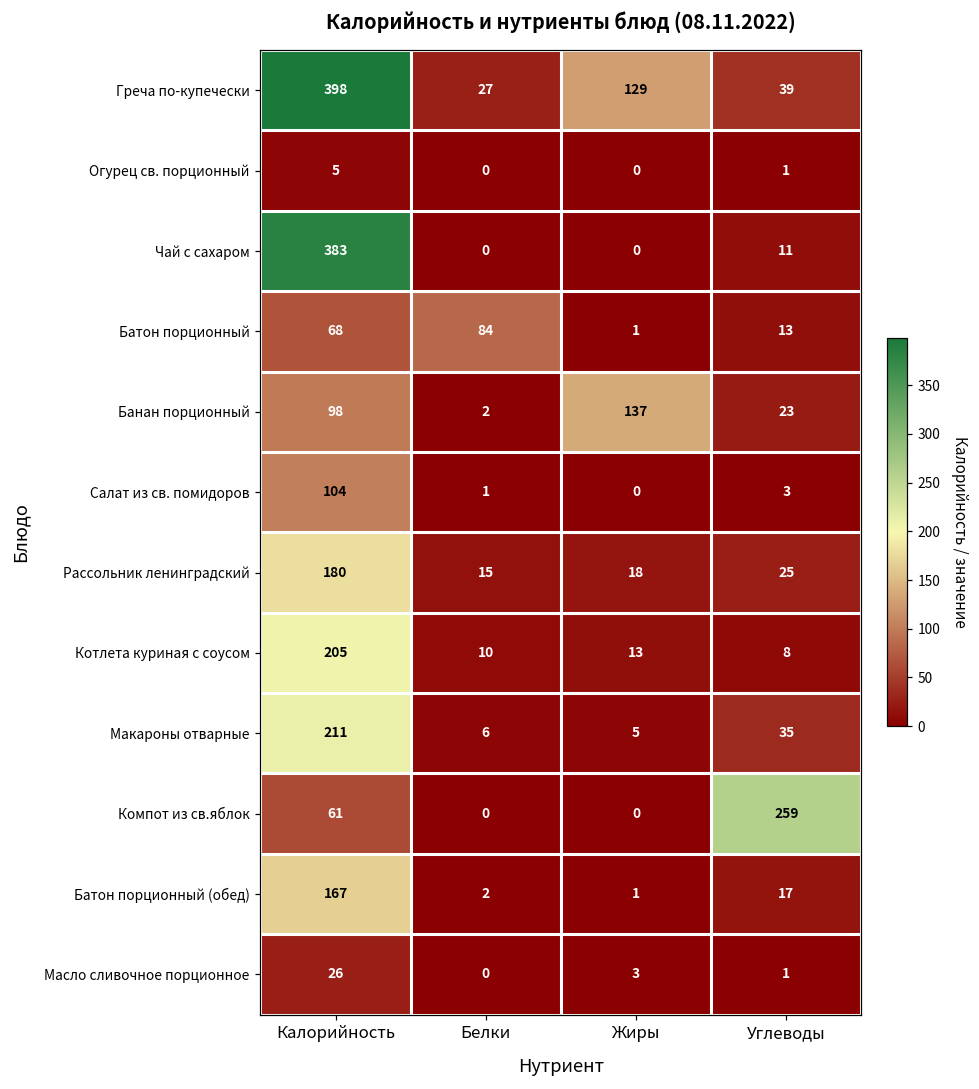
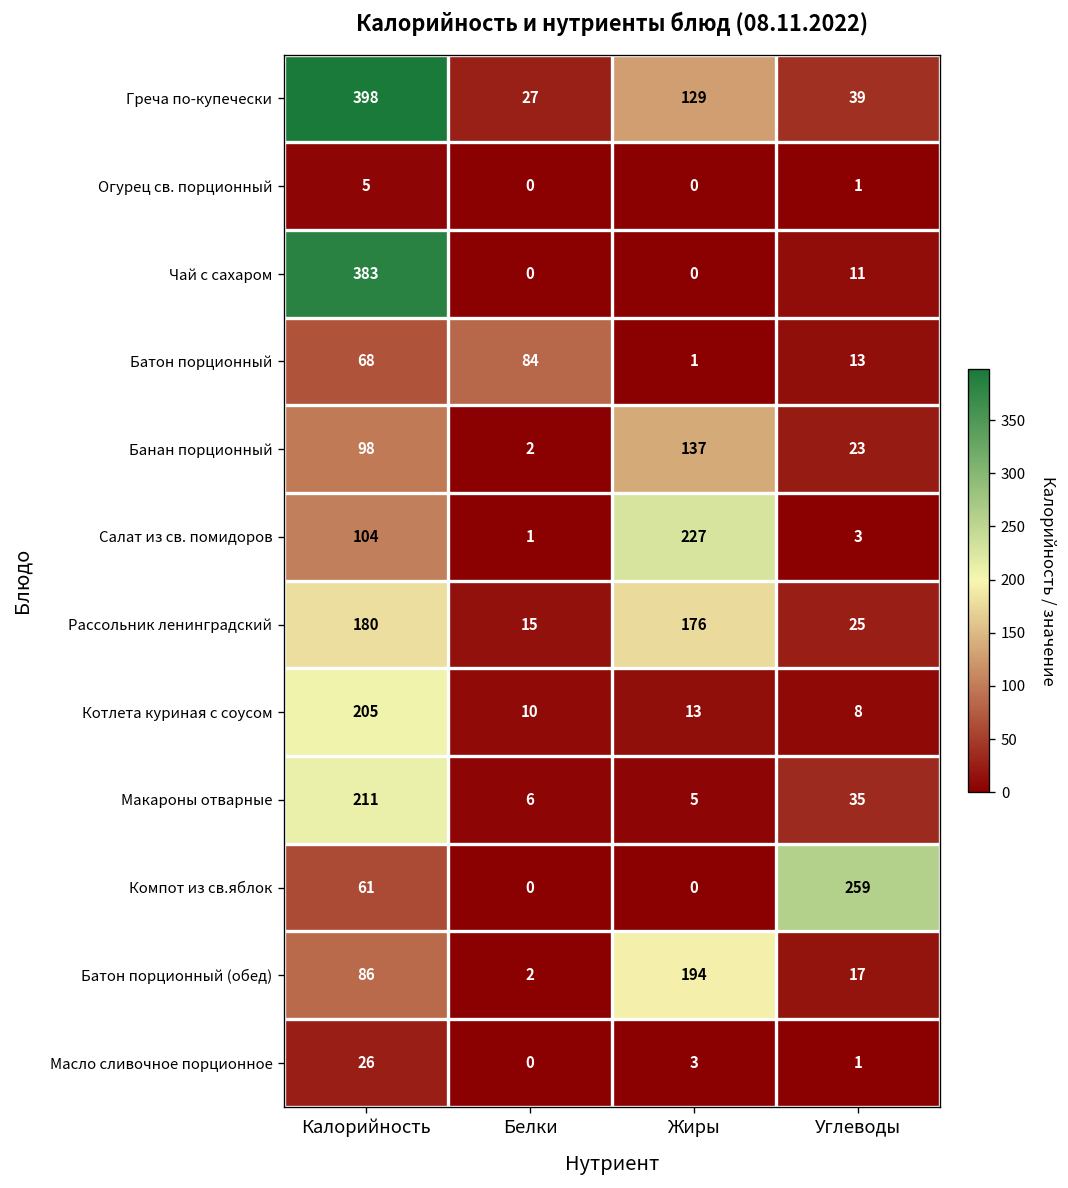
  {
    "Греча по-купечески": {
      "Калорийность": 398,
      "Белки": 27,
      "Жиры": 129,
      "Углеводы": 39
    },
    "Огурец св. порционный": {
      "Калорийность": 5,
      "Белки": 0,
      "Жиры": 0,
      "Углеводы": 1
    },
    "Чай с сахаром": {
      "Калорийность": 383,
      "Белки": 0,
      "Жиры": 0,
      "Углеводы": 11
    },
    "Батон порционный": {
      "Калорийность": 68,
      "Белки": 84,
      "Жиры": 1,
      "Углеводы": 13
    },
    "Банан порционный": {
      "Калорийность": 98,
      "Белки": 2,
      "Жиры": 137,
      "Углеводы": 23
    },
    "Салат из св. помидоров": {
      "Калорийность": 104,
      "Белки": 1,
-     "Жиры": 0,
+     "Жиры": 227,
      "Углеводы": 3
    },
    "Рассольник ленинградский": {
      "Калорийность": 180,
      "Белки": 15,
-     "Жиры": 18,
+     "Жиры": 176,
      "Углеводы": 25
    },
    "Котлета куриная с соусом": {
      "Калорийность": 205,
      "Белки": 10,
      "Жиры": 13,
      "Углеводы": 8
    },
    "Макароны отварные": {
      "Калорийность": 211,
      "Белки": 6,
      "Жиры": 5,
      "Углеводы": 35
    },
    "Компот из св.яблок": {
      "Калорийность": 61,
      "Белки": 0,
      "Жиры": 0,
      "Углеводы": 259
    },
    "Батон порционный (обед)": {
-     "Калорийность": 167,
+     "Калорийность": 86,
      "Белки": 2,
-     "Жиры": 1,
+     "Жиры": 194,
      "Углеводы": 17
    },
    "Масло сливочное порционное": {
      "Калорийность": 26,
      "Белки": 0,
      "Жиры": 3,
      "Углеводы": 1
    }
  }
